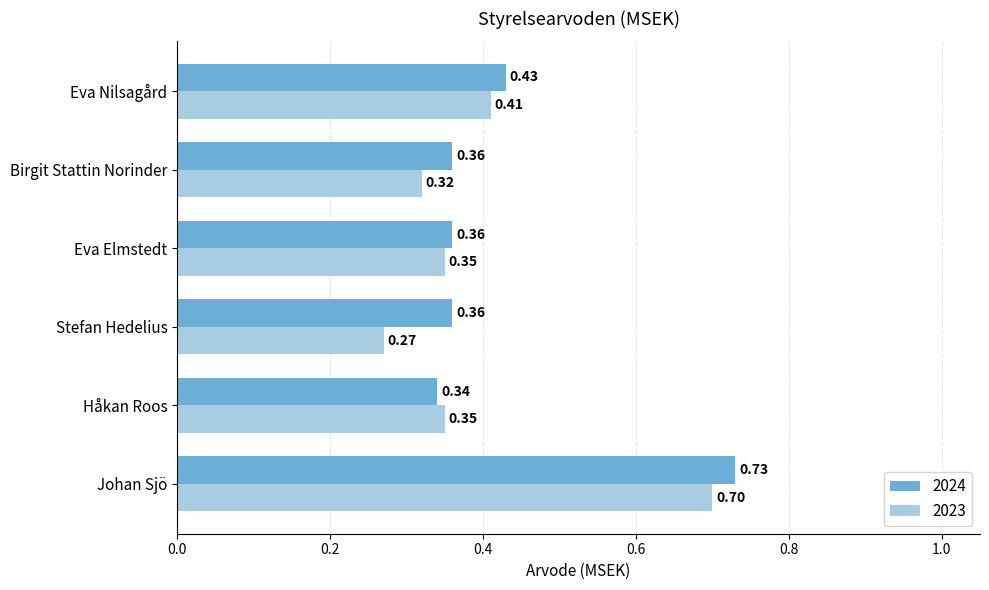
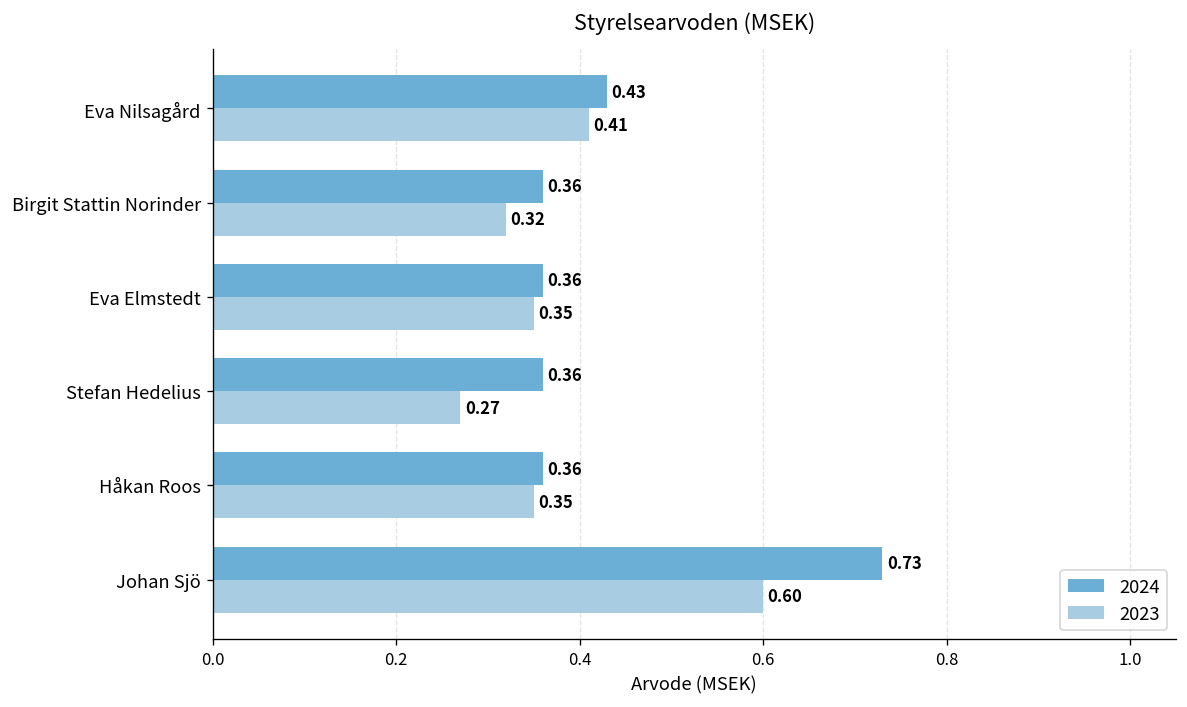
  {
    "2024": {
      "Eva Nilsagård": 0.43,
      "Birgit Stattin Norinder": 0.36,
      "Eva Elmstedt": 0.36,
      "Stefan Hedelius": 0.36,
-     "Håkan Roos": 0.34,
+     "Håkan Roos": 0.36,
      "Johan Sjö": 0.73
    },
    "2023": {
      "Eva Nilsagård": 0.41,
      "Birgit Stattin Norinder": 0.32,
      "Eva Elmstedt": 0.35,
      "Stefan Hedelius": 0.27,
      "Håkan Roos": 0.35,
-     "Johan Sjö": 0.70
+     "Johan Sjö": 0.60
    }
  }
